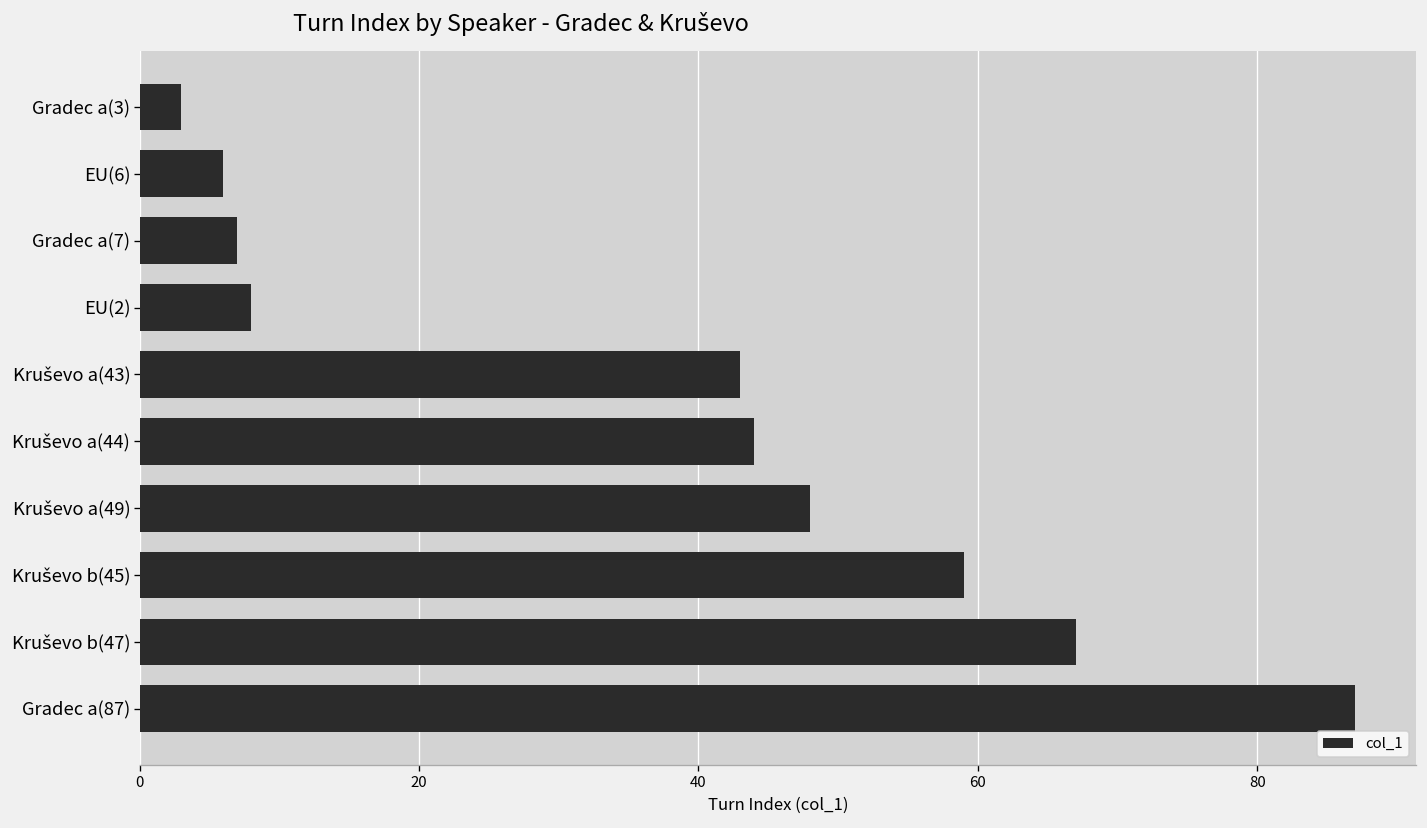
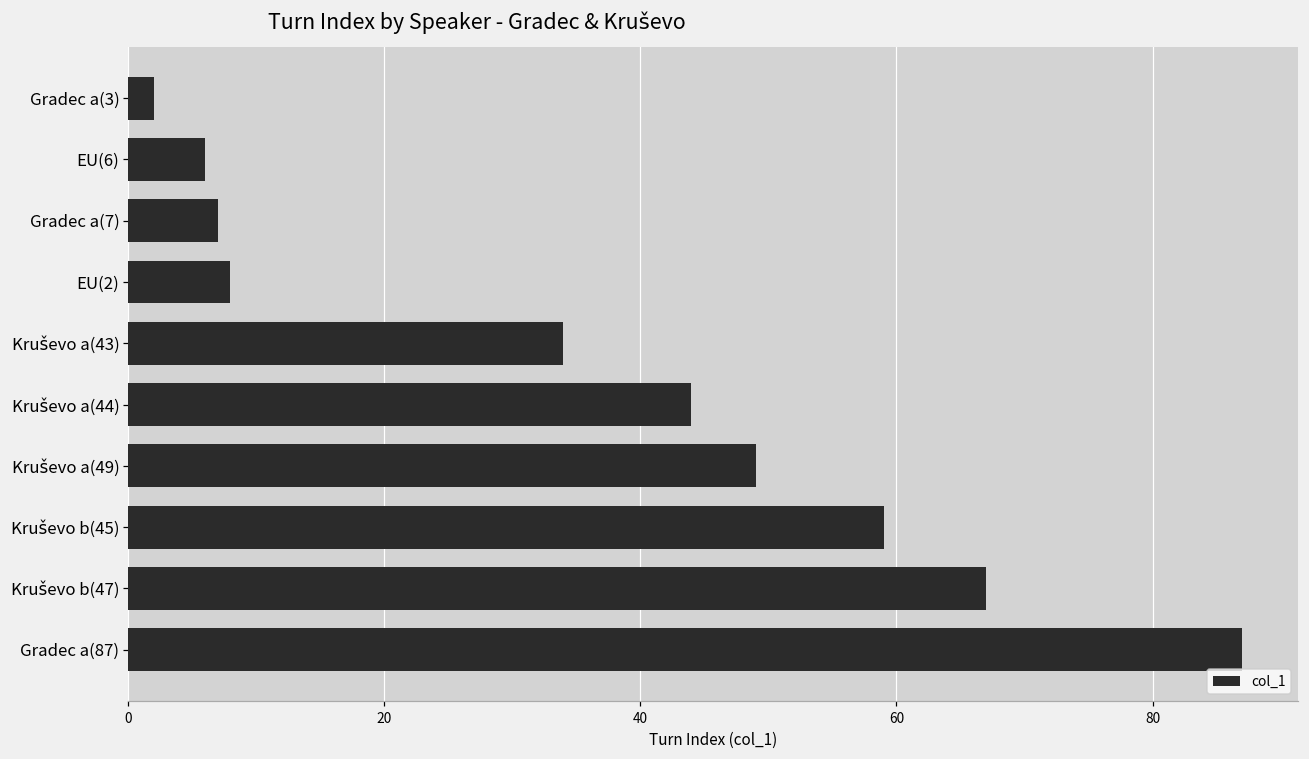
  {
-   "Gradec a(3)": 3,
+   "Gradec a(3)": 2,
    "EU(6)": 6,
    "Gradec a(7)": 7,
    "EU(2)": 8,
-   "Kruševo a(43)": 43,
+   "Kruševo a(43)": 34,
    "Kruševo a(44)": 44,
-   "Kruševo a(49)": 48,
+   "Kruševo a(49)": 49,
    "Kruševo b(45)": 59,
    "Kruševo b(47)": 67,
    "Gradec a(87)": 87
  }
